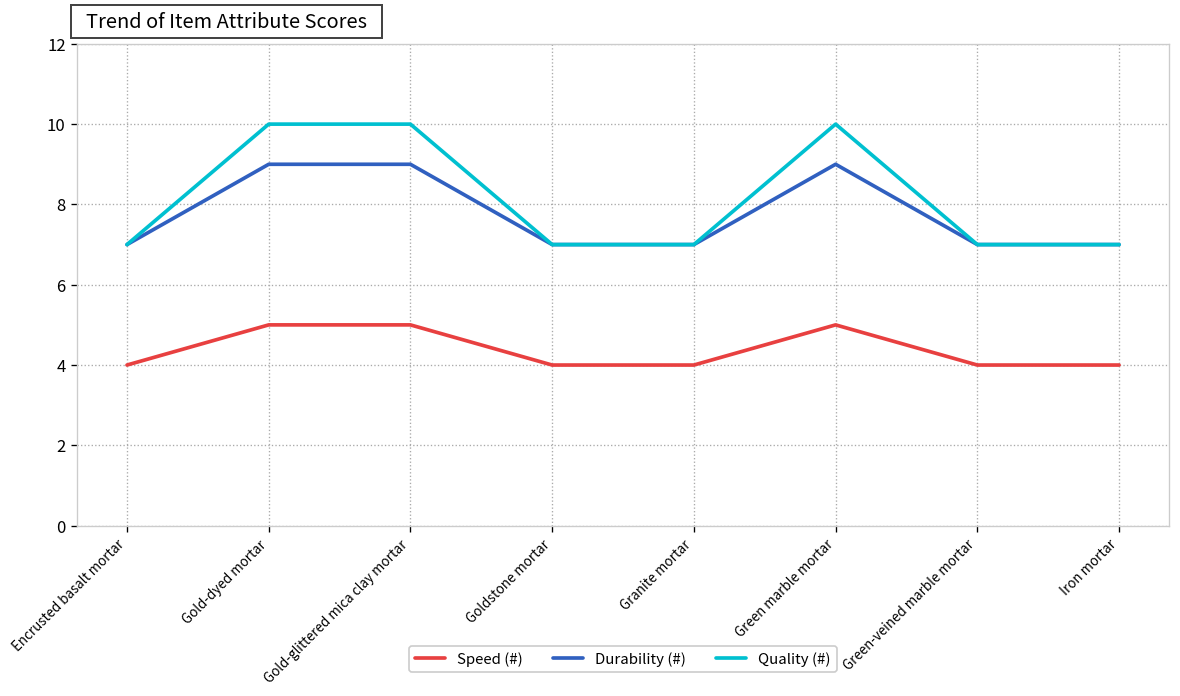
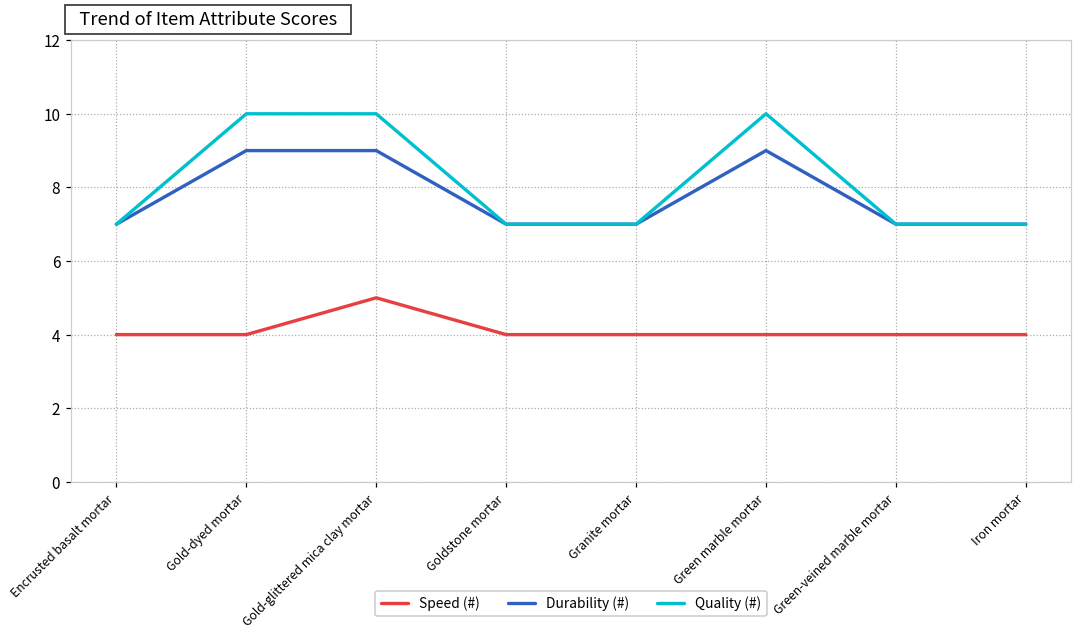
  {
    "Speed (#)": {
      "Encrusted basalt mortar": 4,
-     "Gold-dyed mortar": 5,
+     "Gold-dyed mortar": 4,
      "Gold-glittered mica clay mortar": 5,
      "Goldstone mortar": 4,
      "Granite mortar": 4,
-     "Green marble mortar": 5,
+     "Green marble mortar": 4,
      "Green-veined marble mortar": 4,
      "Iron mortar": 4
    },
    "Durability (#)": {
      "Gold-dyed mortar": 9,
      "Gold-glittered mica clay mortar": 9,
      "Green marble mortar": 9
    },
    "Quality (#)": {
      "Gold-dyed mortar": 10,
      "Gold-glittered mica clay mortar": 10,
      "Green marble mortar": 10
    }
  }
